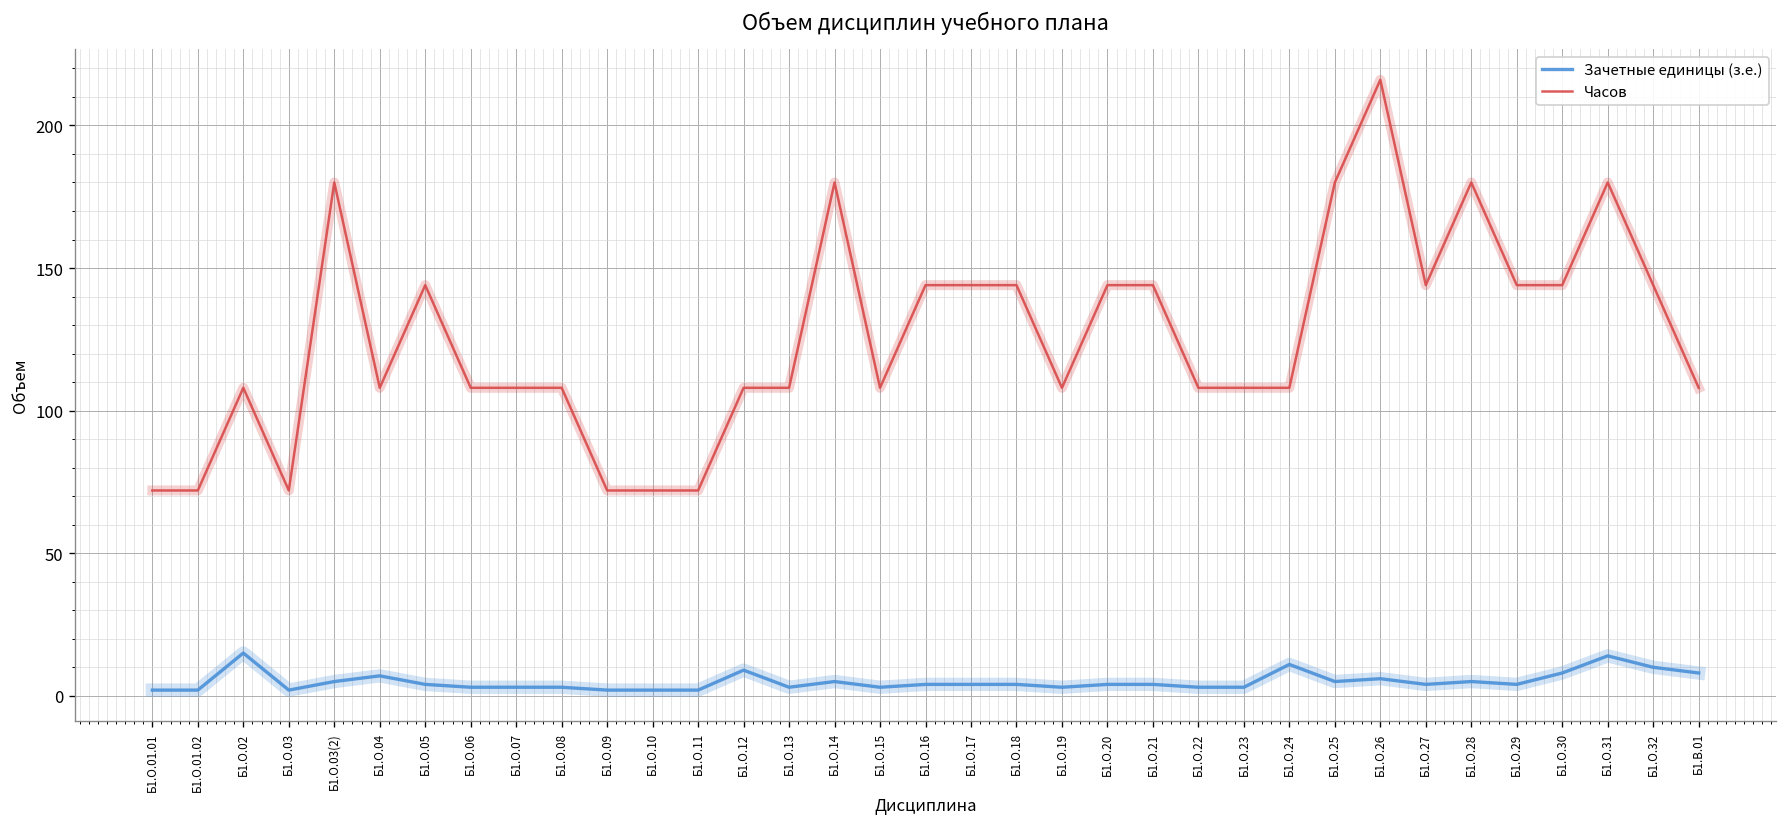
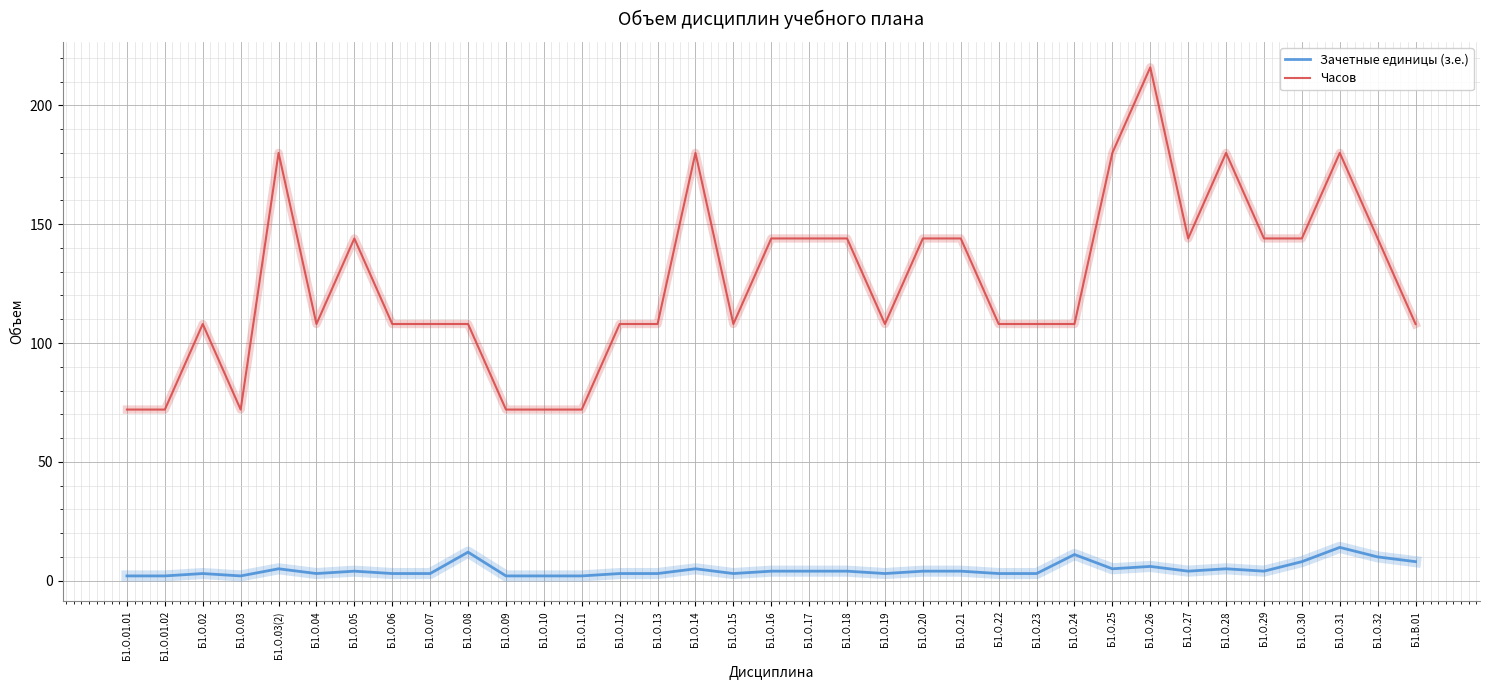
  {
    "Зачетные единицы (з.е.)": {
      "Б1.О.01.01": 2,
      "Б1.О.01.02": 2,
-     "Б1.О.02": 15,
+     "Б1.О.02": 3,
      "Б1.О.03": 2,
      "Б1.О.03(2)": 5,
-     "Б1.О.04": 7,
+     "Б1.О.04": 3,
      "Б1.О.05": 4,
      "Б1.О.06": 3,
      "Б1.О.07": 3,
-     "Б1.О.08": 3,
+     "Б1.О.08": 12,
      "Б1.О.09": 2,
      "Б1.О.10": 2,
      "Б1.О.11": 2,
-     "Б1.О.12": 9,
+     "Б1.О.12": 3,
      "Б1.О.13": 3,
      "Б1.О.14": 5,
      "Б1.О.15": 3,
      "Б1.О.16": 4,
      "Б1.О.17": 4,
      "Б1.О.18": 4,
      "Б1.О.19": 3,
      "Б1.О.20": 4,
      "Б1.О.21": 4,
      "Б1.О.22": 3,
      "Б1.О.23": 3,
      "Б1.О.24": 11,
      "Б1.О.25": 5,
      "Б1.О.26": 6,
      "Б1.О.27": 4,
      "Б1.О.28": 5,
      "Б1.О.29": 4,
      "Б1.О.30": 8,
      "Б1.О.31": 14,
      "Б1.О.32": 10,
      "Б1.В.01": 8
    },
    "Часов": {
      "Б1.О.01.01": 72,
      "Б1.О.01.02": 72,
      "Б1.О.02": 108,
      "Б1.О.03": 72,
      "Б1.О.03(2)": 180,
      "Б1.О.04": 108,
      "Б1.О.05": 144,
      "Б1.О.06": 108,
      "Б1.О.07": 108,
      "Б1.О.08": 108,
      "Б1.О.09": 72,
      "Б1.О.10": 72,
      "Б1.О.11": 72,
      "Б1.О.12": 108,
      "Б1.О.13": 108,
      "Б1.О.14": 180,
      "Б1.О.15": 108,
      "Б1.О.16": 144,
      "Б1.О.17": 144,
      "Б1.О.18": 144,
      "Б1.О.19": 108,
      "Б1.О.20": 144,
      "Б1.О.21": 144,
      "Б1.О.22": 108,
      "Б1.О.23": 108,
      "Б1.О.24": 108,
      "Б1.О.25": 180,
      "Б1.О.26": 216,
      "Б1.О.27": 144,
      "Б1.О.28": 180,
      "Б1.О.29": 144,
      "Б1.О.30": 144,
      "Б1.О.31": 180,
      "Б1.О.32": 144,
      "Б1.В.01": 108
    }
  }
